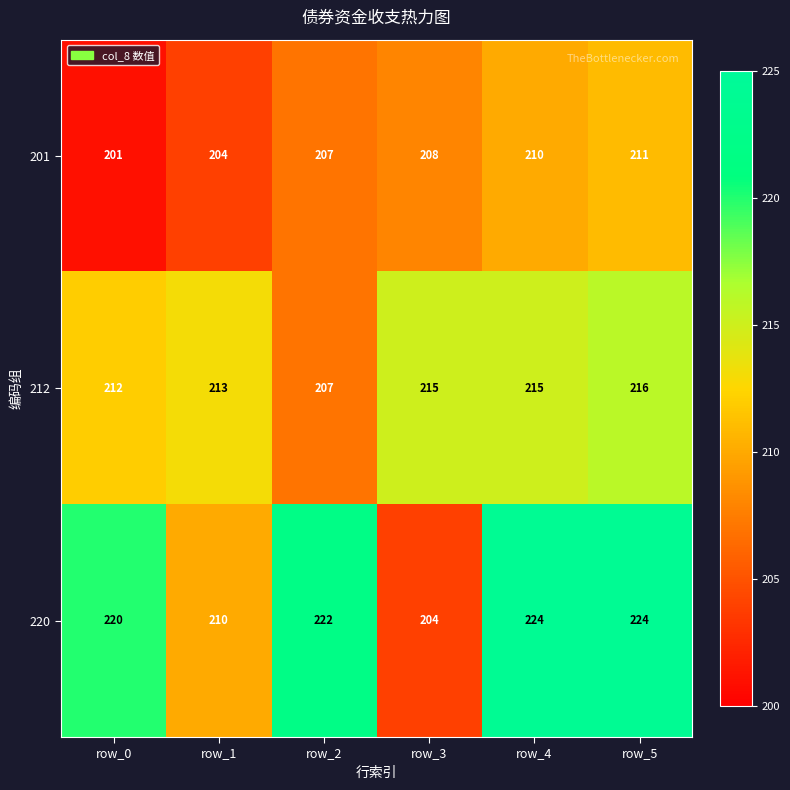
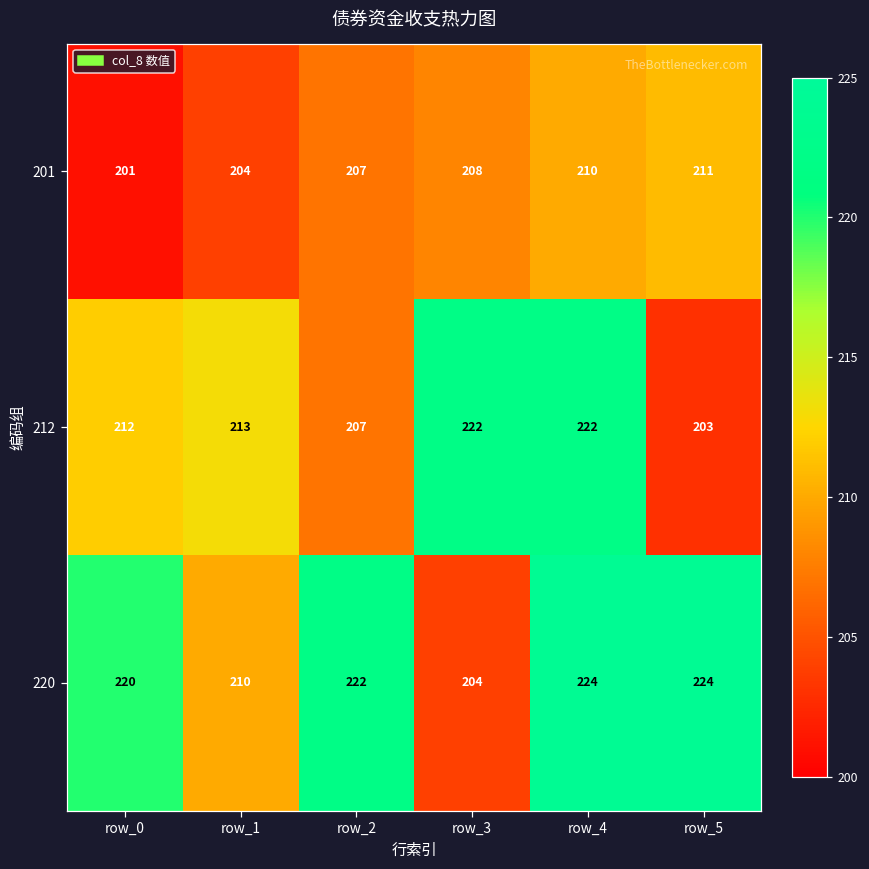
  {
    "201": {
      "row_0": 201,
      "row_1": 204,
      "row_2": 207,
      "row_3": 208,
      "row_4": 210
    },
    "212": {
      "row_0": 212,
      "row_1": 213,
      "row_2": 207,
-     "row_3": 215,
-     "row_4": 215,
-     "row_5": 216
+     "row_3": 222,
+     "row_4": 222,
+     "row_5": 203
    },
    "220": {
      "row_0": 220,
      "row_1": 210,
      "row_2": 222,
      "row_3": 204,
      "row_4": 224,
      "row_5": 224
    }
  }
